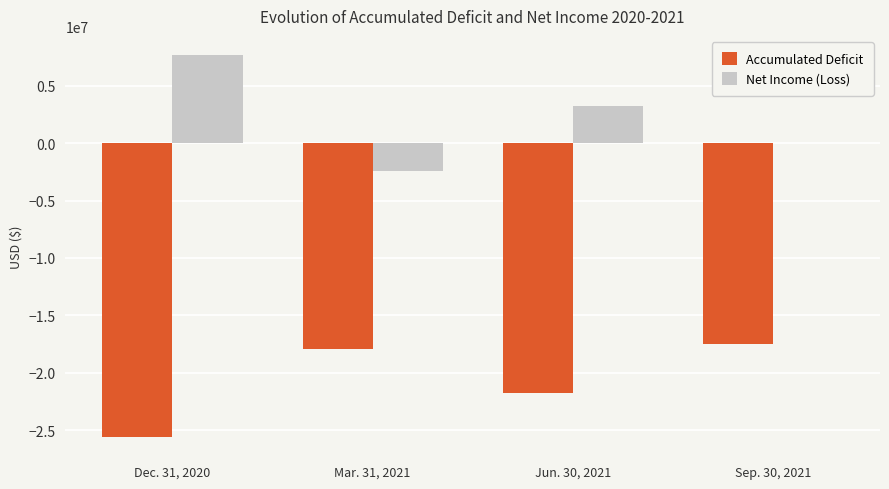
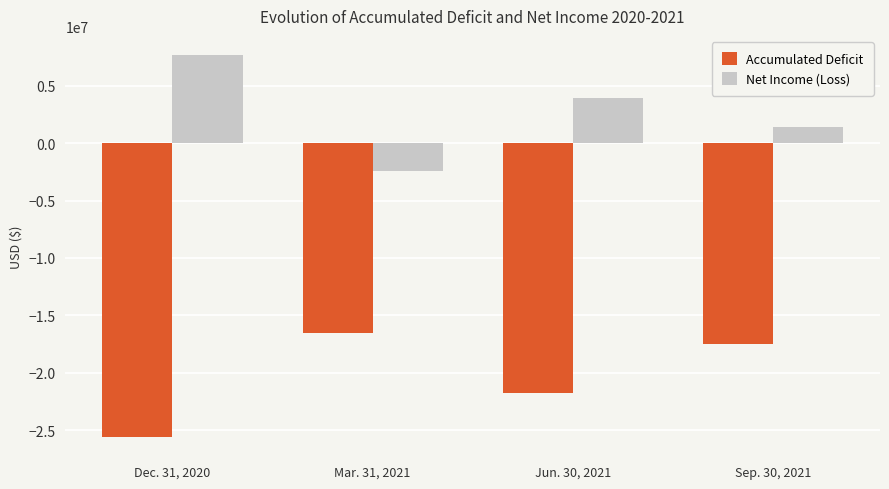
  {
    "Accumulated Deficit": {
      "Dec. 31, 2020": -25600000,
-     "Mar. 31, 2021": -17900000,
+     "Mar. 31, 2021": -16500000,
      "Jun. 30, 2021": -21700000,
      "Sep. 30, 2021": -17500000
    },
    "Net Income (Loss)": {
      "Dec. 31, 2020": 7700000,
      "Mar. 31, 2021": -2400000,
-     "Jun. 30, 2021": 3200000,
-     "Sep. 30, 2021": 0
+     "Jun. 30, 2021": 3900000,
+     "Sep. 30, 2021": 1400000
    }
  }
